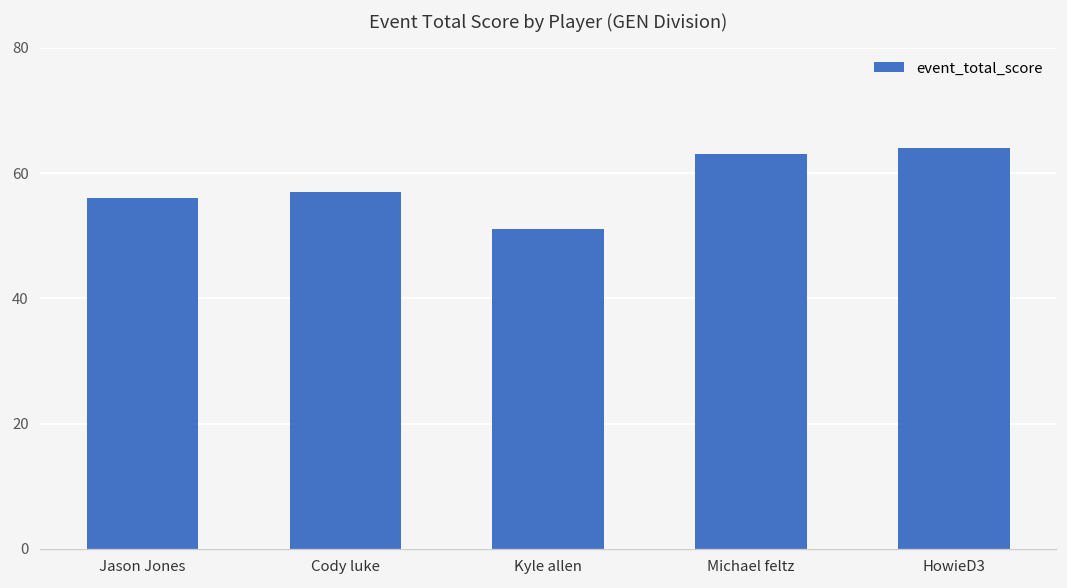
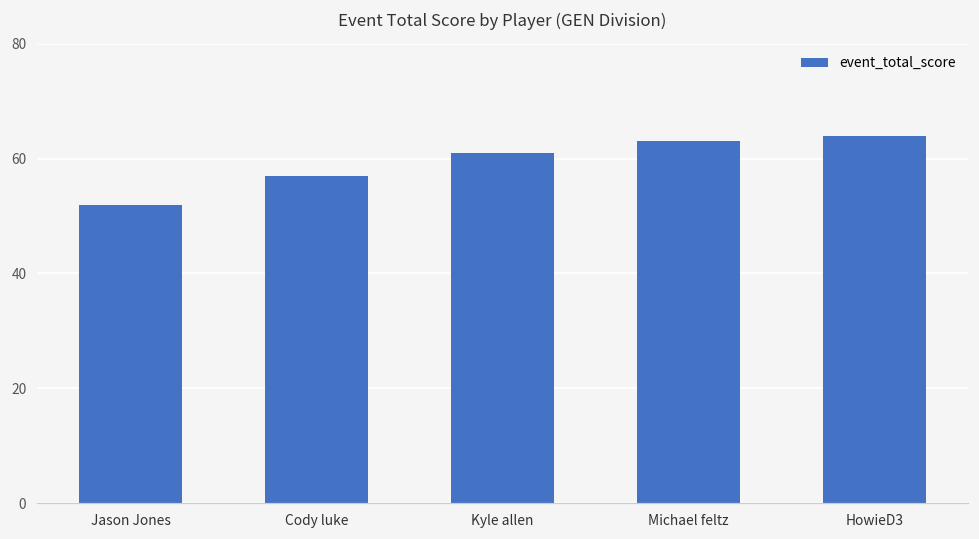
  {
-   "Jason Jones": 56,
+   "Jason Jones": 52,
    "Cody luke": 57,
-   "Kyle allen": 51,
+   "Kyle allen": 61,
    "Michael feltz": 63,
    "HowieD3": 64
  }
